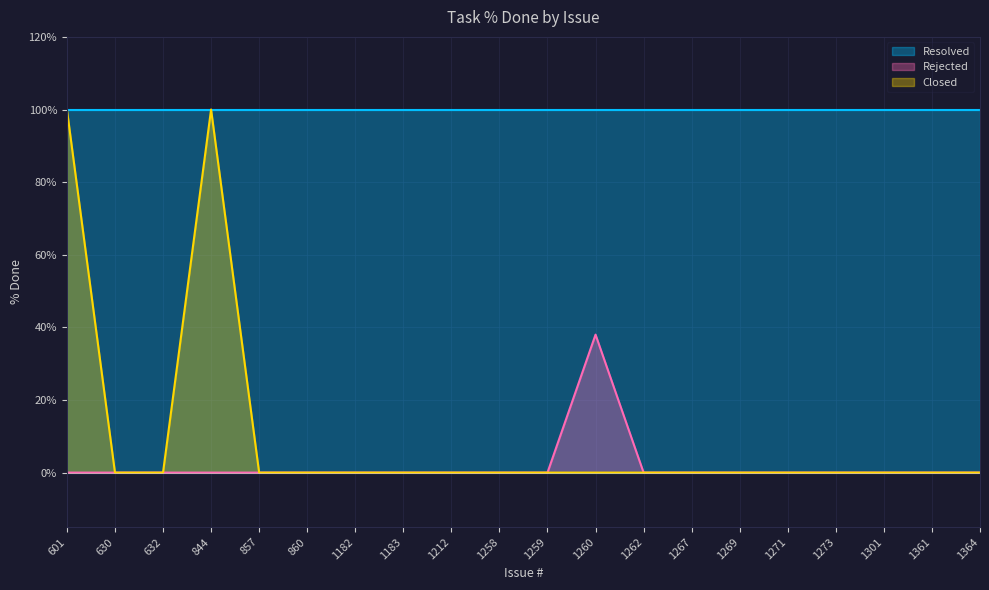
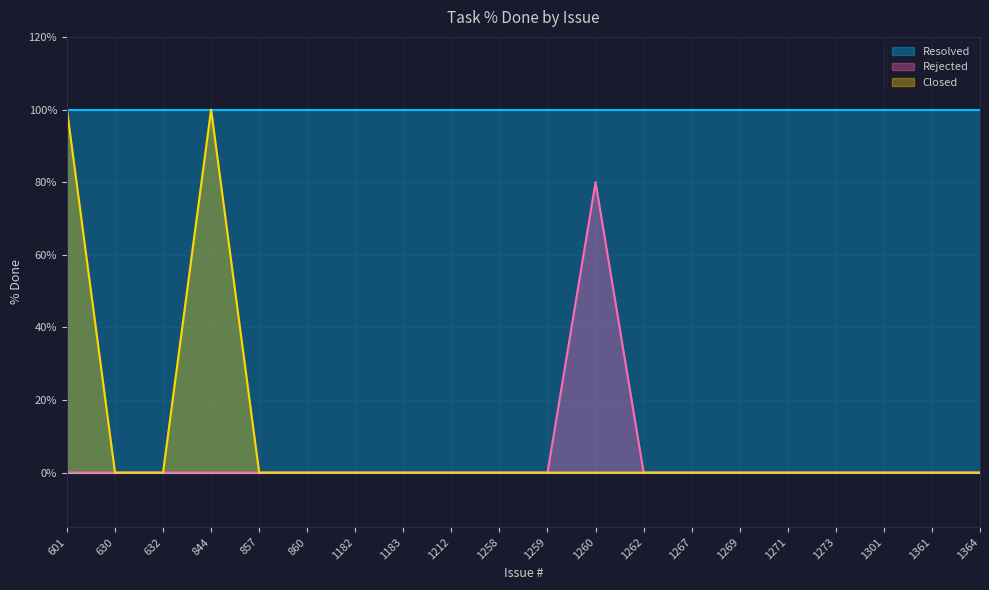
  {
    "Resolved": {
      "630": "100%",
      "632": "100%",
      "857": "100%",
      "860": "100%",
      "1182": "100%",
      "1183": "100%",
      "1212": "100%",
      "1258": "100%",
      "1259": "100%",
      "1260": "100%",
      "1262": "100%",
      "1267": "100%",
      "1269": "100%",
      "1271": "100%",
      "1273": "100%",
      "1301": "100%",
      "1361": "100%",
      "1364": "100%"
    },
    "Rejected": {
      "601": "0%",
      "844": "0%",
-     "1260": "38%"
+     "1260": "80%"
    },
    "Closed": {
      "1260": "0%"
    }
  }
